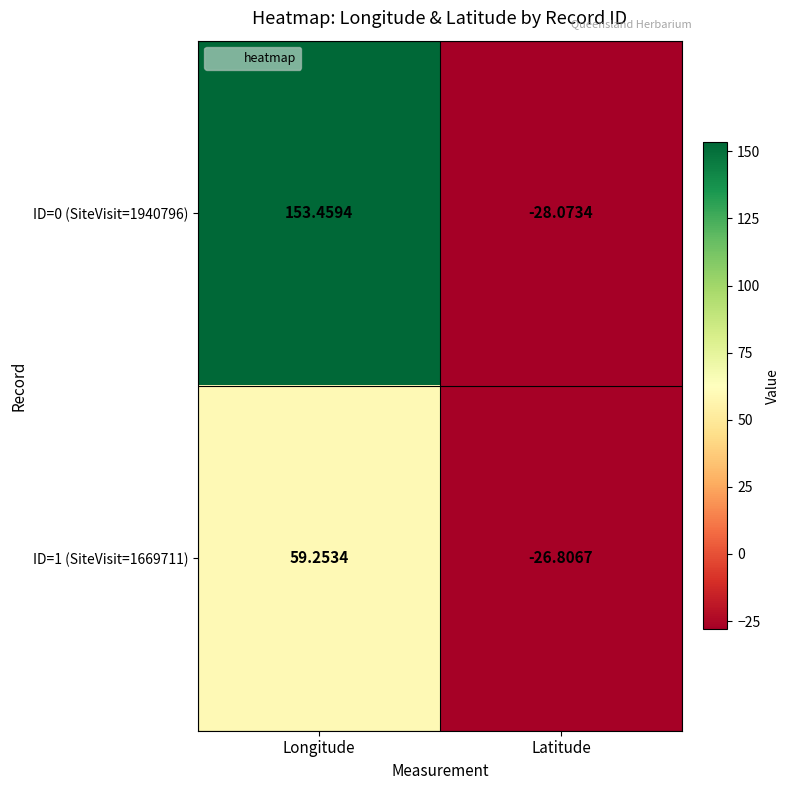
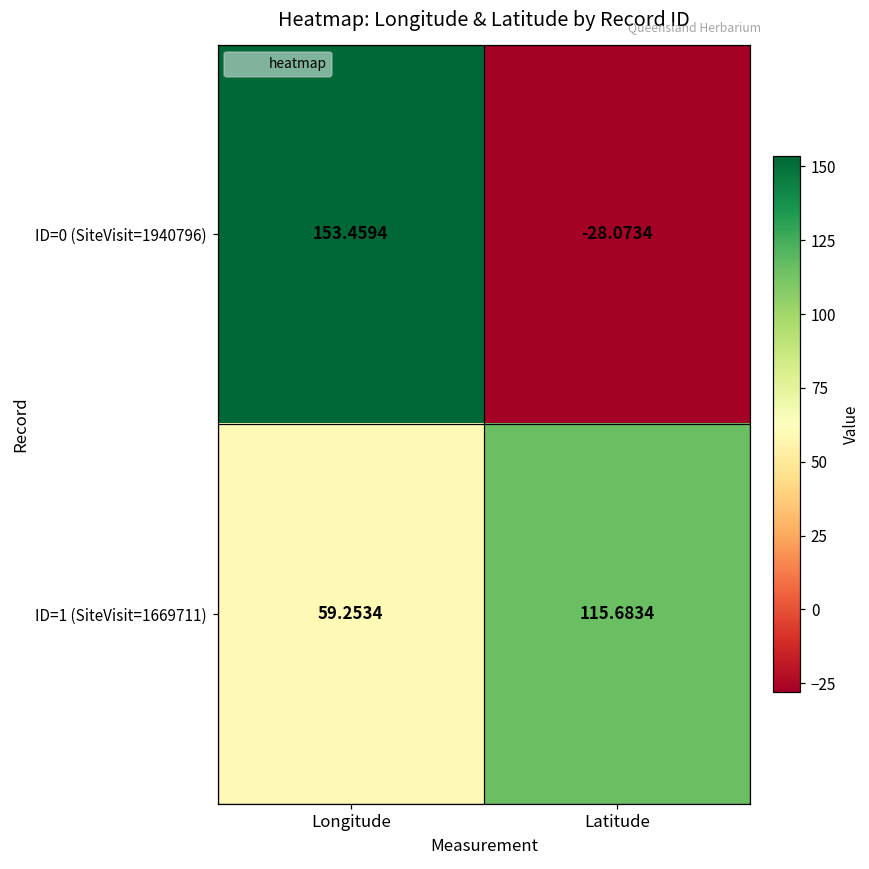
  {
    "ID=0 (SiteVisit=1940796)": {
      "Longitude": 153.4594,
      "Latitude": -28.0734
    },
    "ID=1 (SiteVisit=1669711)": {
      "Longitude": 59.2534,
-     "Latitude": -26.8067
+     "Latitude": 115.6834
    }
  }
